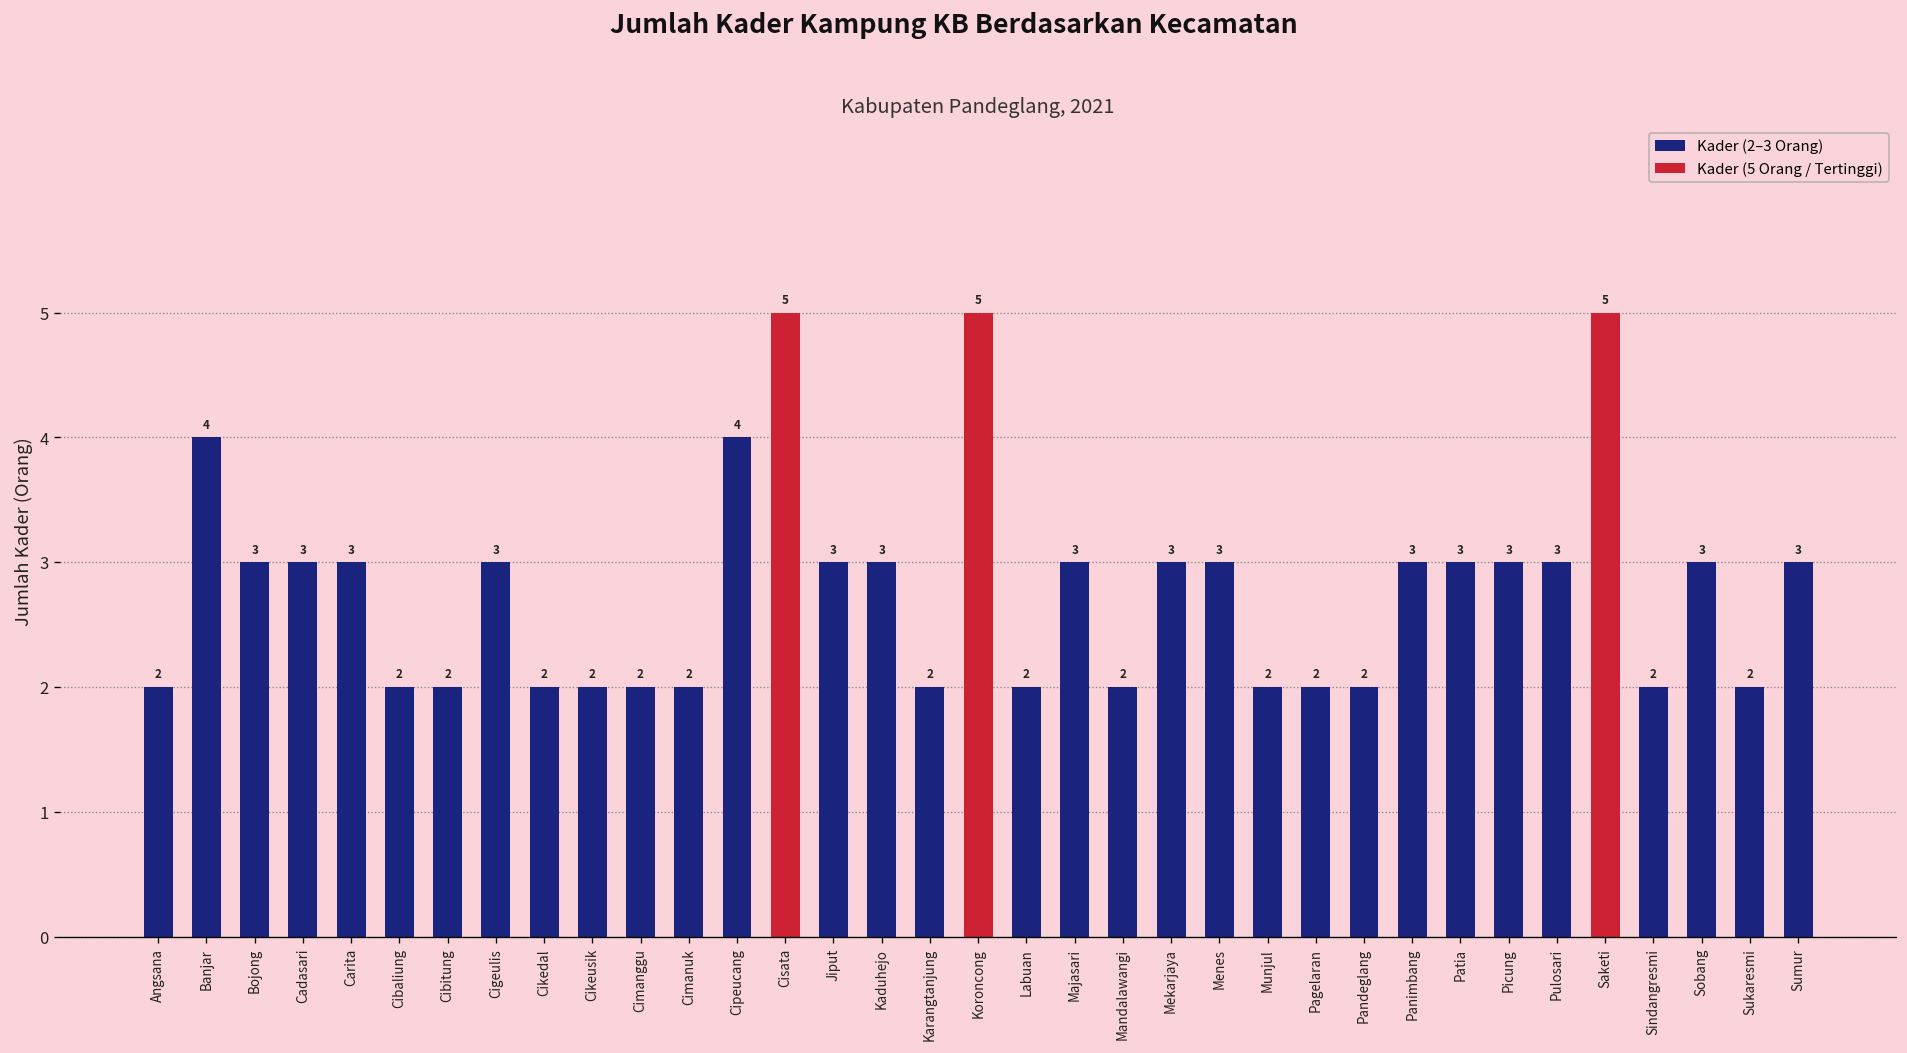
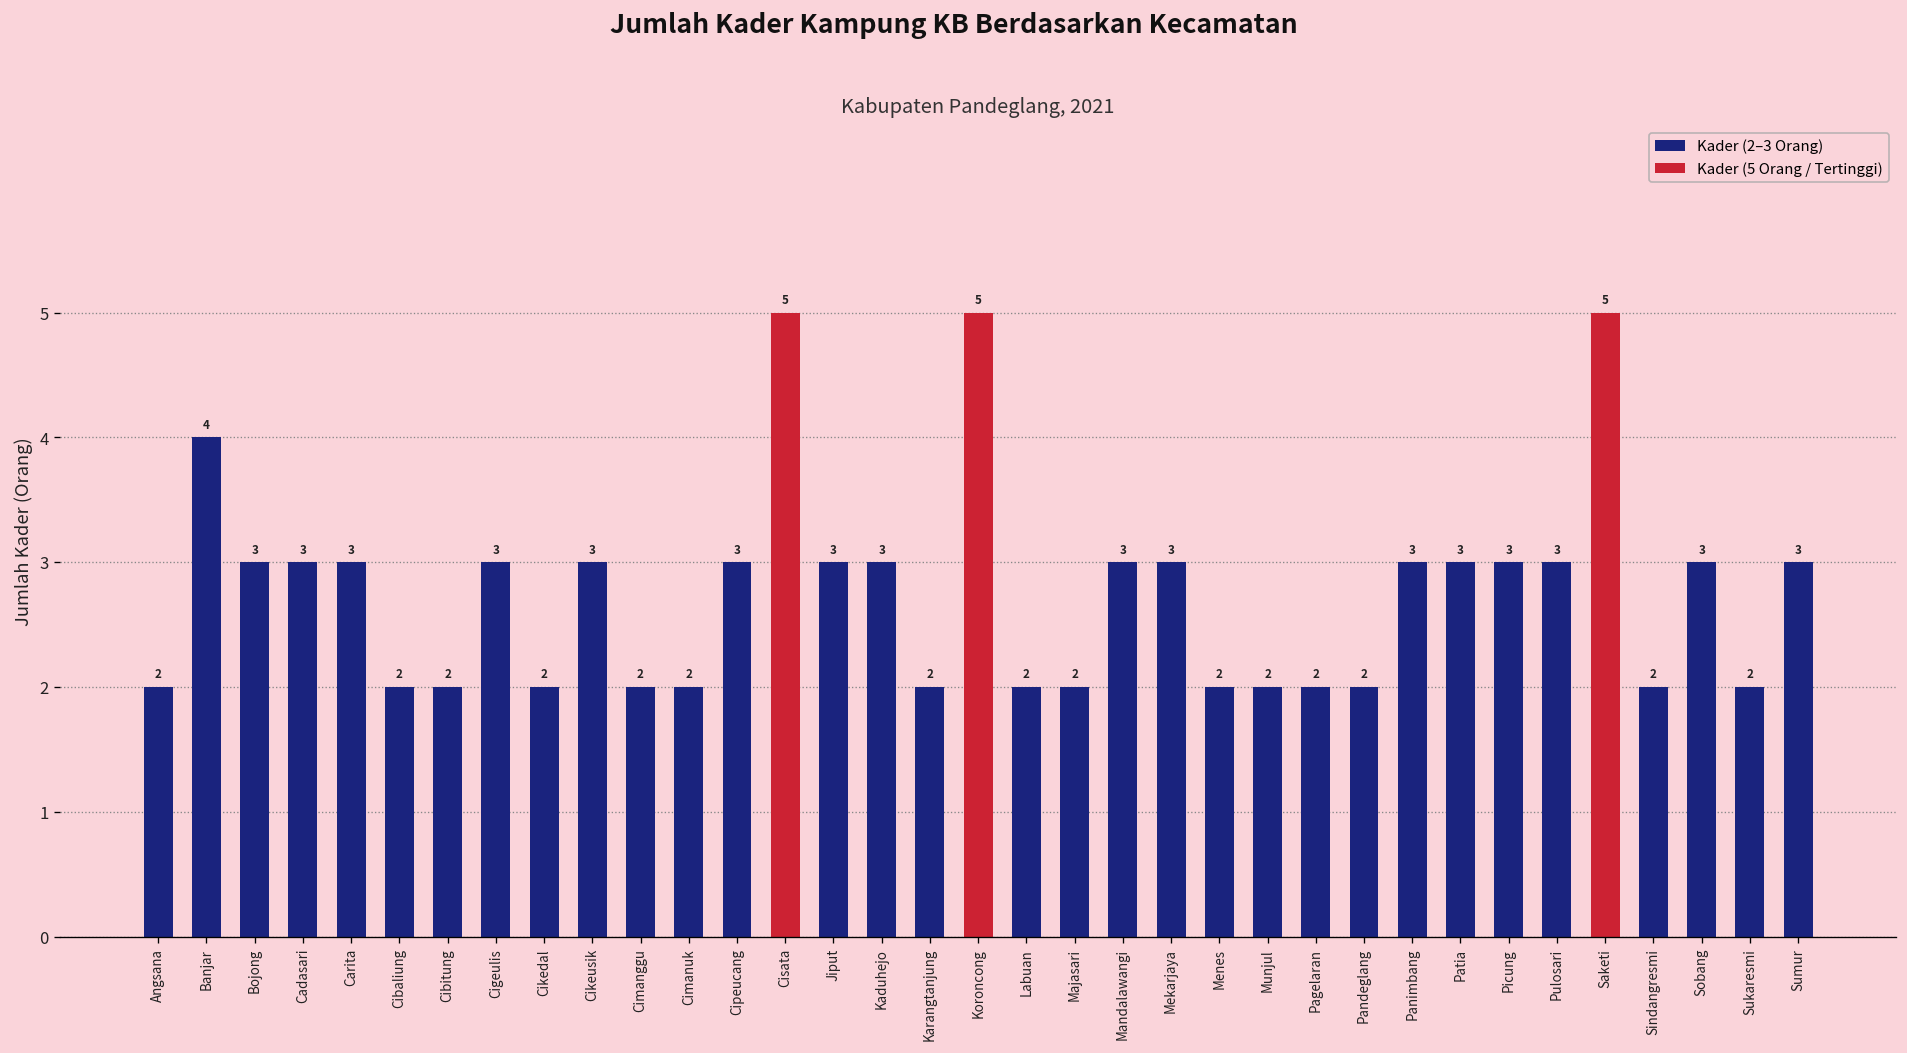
  {
    "Angsana": 2,
    "Banjar": 4,
    "Bojong": 3,
    "Cadasari": 3,
    "Carita": 3,
    "Cibaliung": 2,
    "Cibitung": 2,
    "Cigeulis": 3,
    "Cikedal": 2,
-   "Cikeusik": 2,
+   "Cikeusik": 3,
    "Cimanggu": 2,
    "Cimanuk": 2,
-   "Cipeucang": 4,
+   "Cipeucang": 3,
    "Cisata": 5,
    "Jiput": 3,
    "Kaduhejo": 3,
    "Karangtanjung": 2,
    "Koroncong": 5,
    "Labuan": 2,
-   "Majasari": 3,
-   "Mandalawangi": 2,
+   "Majasari": 2,
+   "Mandalawangi": 3,
    "Mekarjaya": 3,
-   "Menes": 3,
+   "Menes": 2,
    "Munjul": 2,
    "Pagelaran": 2,
    "Pandeglang": 2,
    "Panimbang": 3,
    "Patia": 3,
    "Picung": 3,
    "Pulosari": 3,
    "Saketi": 5,
    "Sindangresmi": 2,
    "Sobang": 3,
    "Sukaresmi": 2,
    "Sumur": 3
  }
